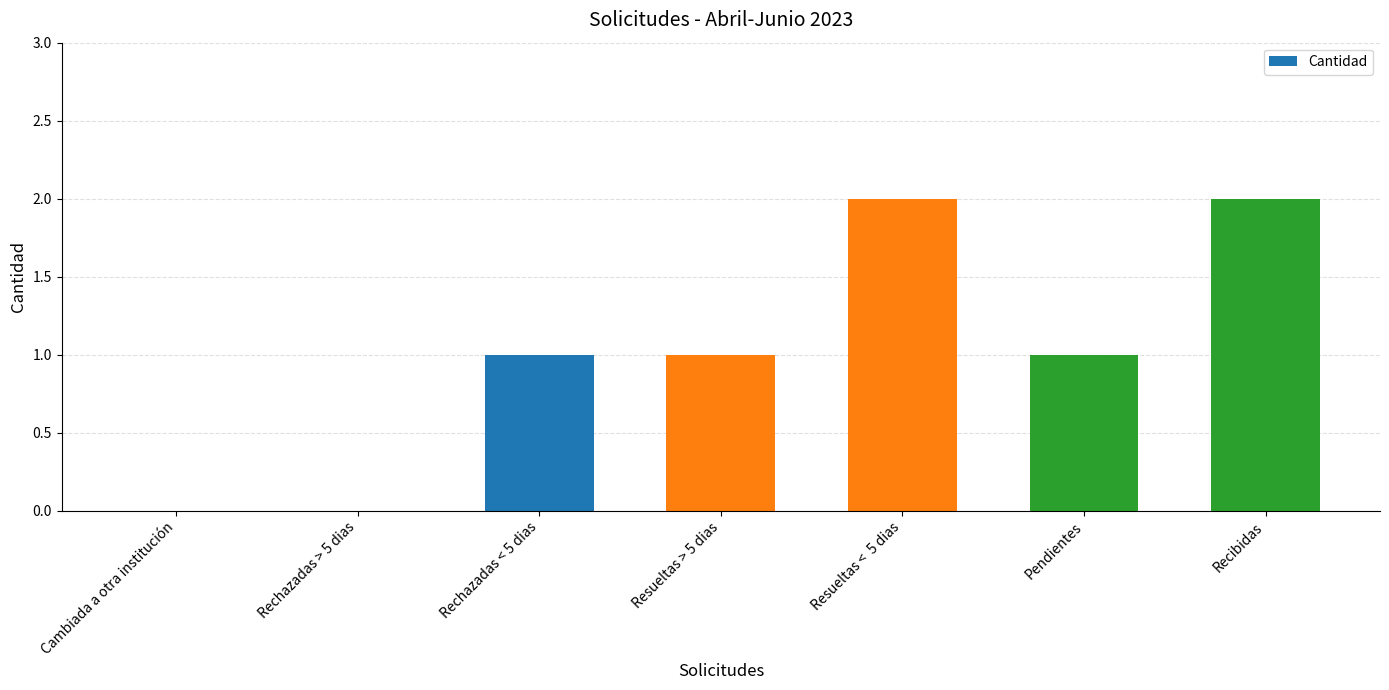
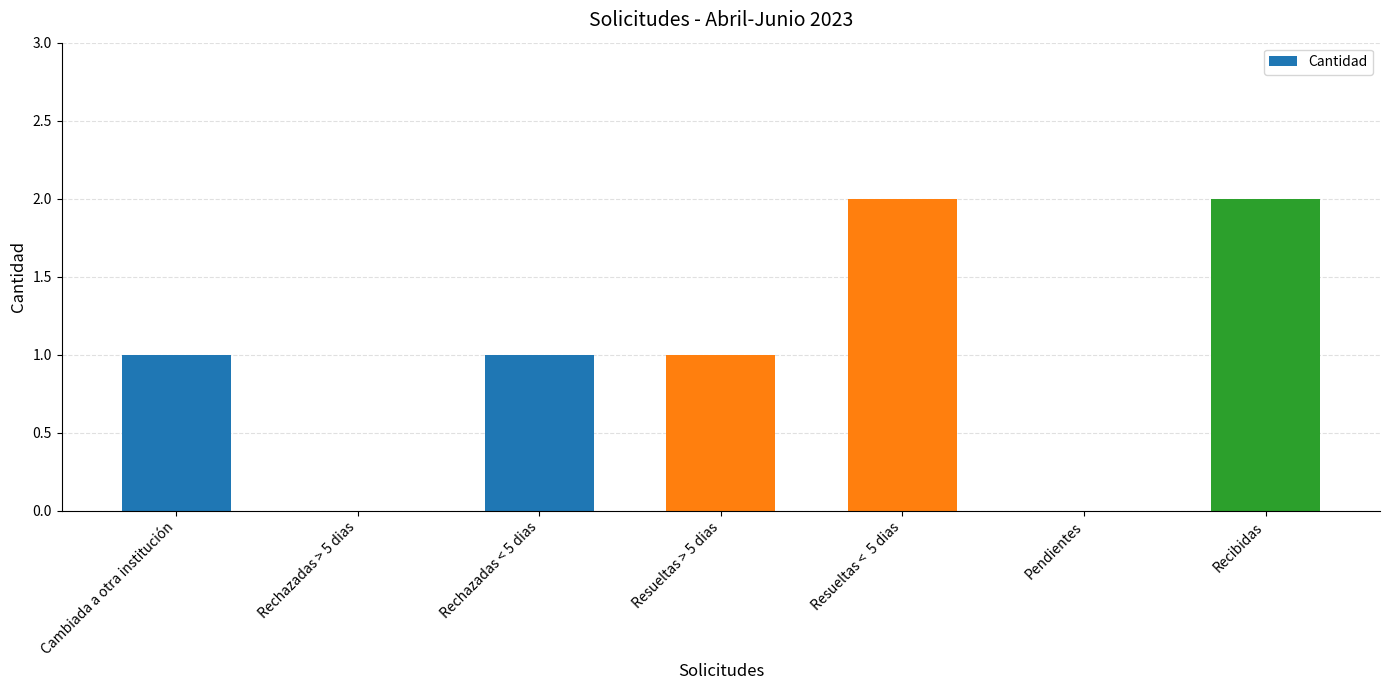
  {
-   "Cambiada a otra institución": 0,
+   "Cambiada a otra institución": 1,
    "Rechazadas > 5 dias": 0,
    "Rechazadas < 5 dias": 1,
    "Resueltas > 5 dias": 1,
    "Resueltas < 5 dias": 2,
-   "Pendientes": 1,
+   "Pendientes": 0,
    "Recibidas": 2
  }
